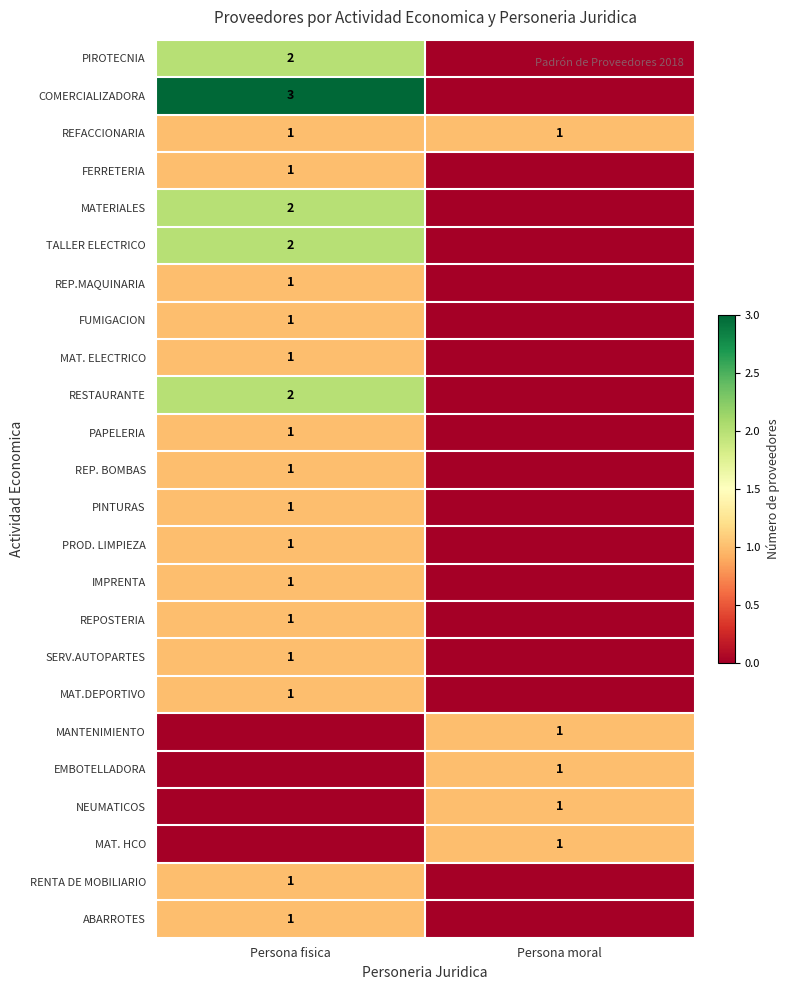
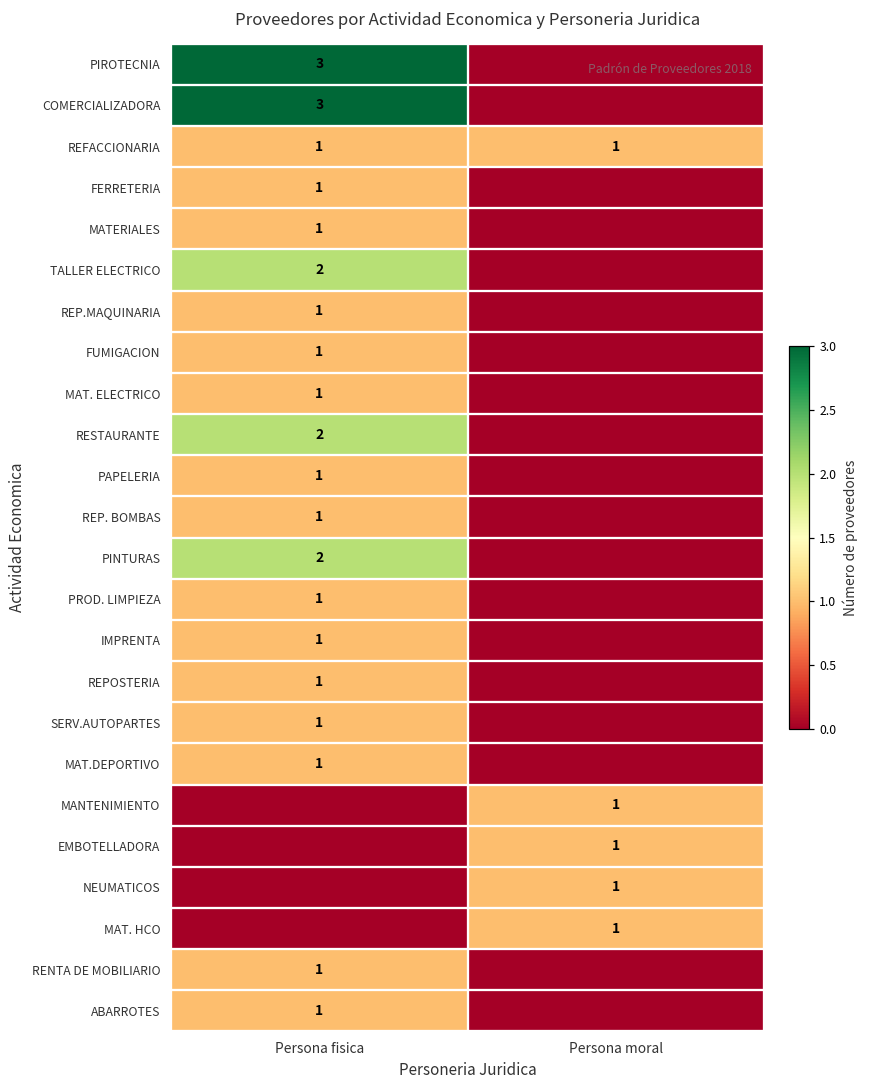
  {
    "PIROTECNIA": {
-     "Persona fisica": 2,
+     "Persona fisica": 3,
      "Persona moral": 2018
    },
    "COMERCIALIZADORA": {
      "Persona fisica": 3
    },
    "REFACCIONARIA": {
      "Persona fisica": 1,
      "Persona moral": 1
    },
    "FERRETERIA": {
      "Persona fisica": 1
    },
    "MATERIALES": {
-     "Persona fisica": 2
+     "Persona fisica": 1
    },
    "TALLER ELECTRICO": {
      "Persona fisica": 2
    },
    "REP.MAQUINARIA": {
      "Persona fisica": 1
    },
    "FUMIGACION": {
      "Persona fisica": 1
    },
    "MAT. ELECTRICO": {
      "Persona fisica": 1
    },
    "RESTAURANTE": {
      "Persona fisica": 2
    },
    "PAPELERIA": {
      "Persona fisica": 1
    },
    "REP. BOMBAS": {
      "Persona fisica": 1
    },
    "PINTURAS": {
-     "Persona fisica": 1
+     "Persona fisica": 2
    },
    "PROD. LIMPIEZA": {
      "Persona fisica": 1
    },
    "IMPRENTA": {
      "Persona fisica": 1
    },
    "REPOSTERIA": {
      "Persona fisica": 1
    },
    "SERV.AUTOPARTES": {
      "Persona fisica": 1
    },
    "MAT.DEPORTIVO": {
      "Persona fisica": 1
    },
    "MANTENIMIENTO": {
      "Persona moral": 1
    },
    "EMBOTELLADORA": {
      "Persona moral": 1
    },
    "NEUMATICOS": {
      "Persona moral": 1
    },
    "MAT. HCO": {
      "Persona moral": 1
    },
    "RENTA DE MOBILIARIO": {
      "Persona fisica": 1
    },
    "ABARROTES": {
      "Persona fisica": 1
    }
  }
